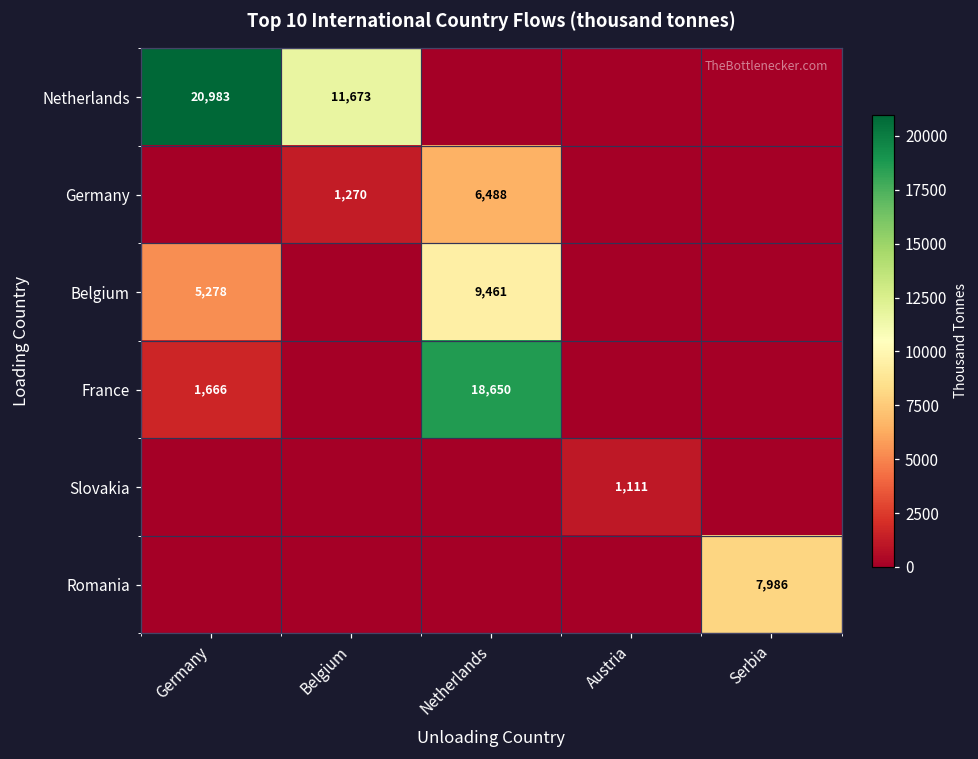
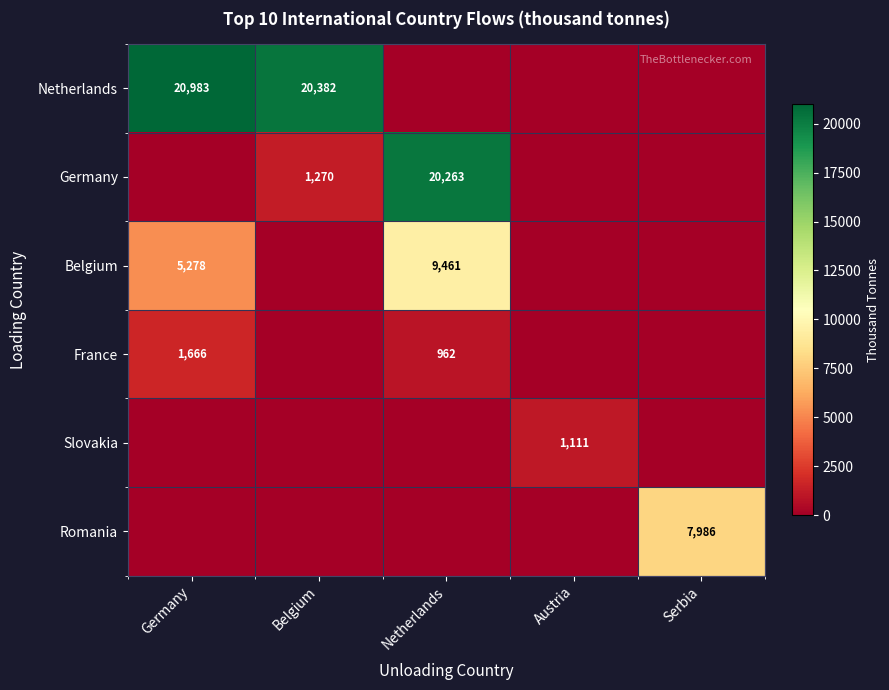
  {
    "Netherlands": {
      "Germany": "20,983",
-     "Belgium": "11,673"
+     "Belgium": "20,382"
    },
    "Germany": {
      "Belgium": "1,270",
-     "Netherlands": "6,488"
+     "Netherlands": "20,263"
    },
    "Belgium": {
      "Germany": "5,278",
      "Netherlands": "9,461"
    },
    "France": {
      "Germany": "1,666",
-     "Netherlands": "18,650"
+     "Netherlands": "962"
    },
    "Slovakia": {
      "Austria": "1,111"
    },
    "Romania": {
      "Serbia": "7,986"
    }
  }
